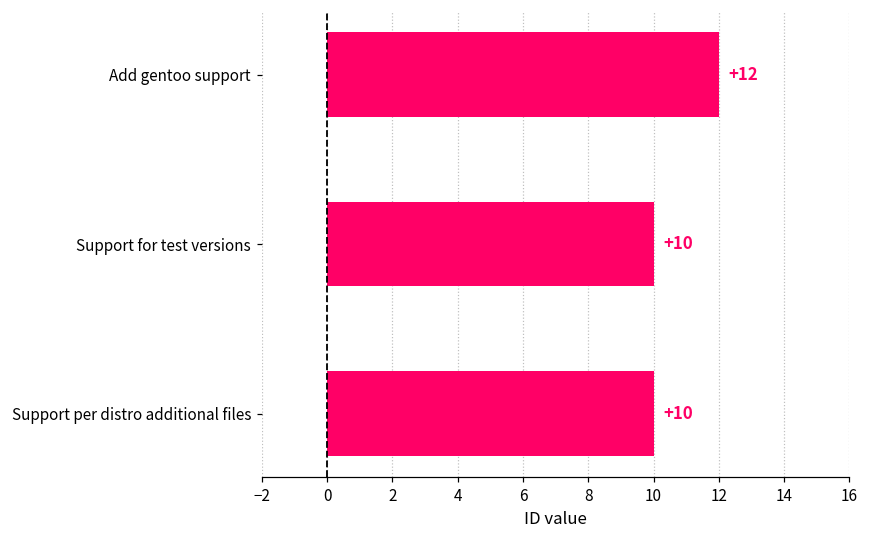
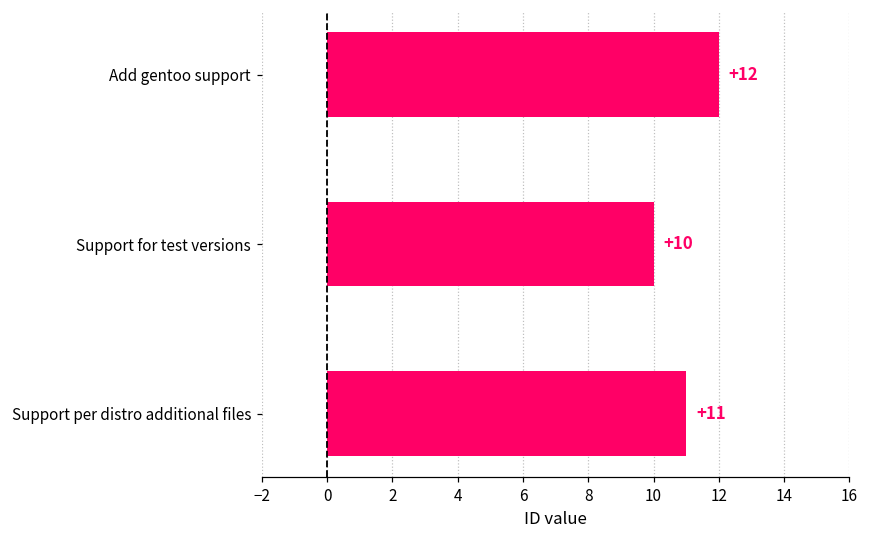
  {
    "Add gentoo support": "+12",
    "Support for test versions": "+10",
-   "Support per distro additional files": "+10"
+   "Support per distro additional files": "+11"
  }
